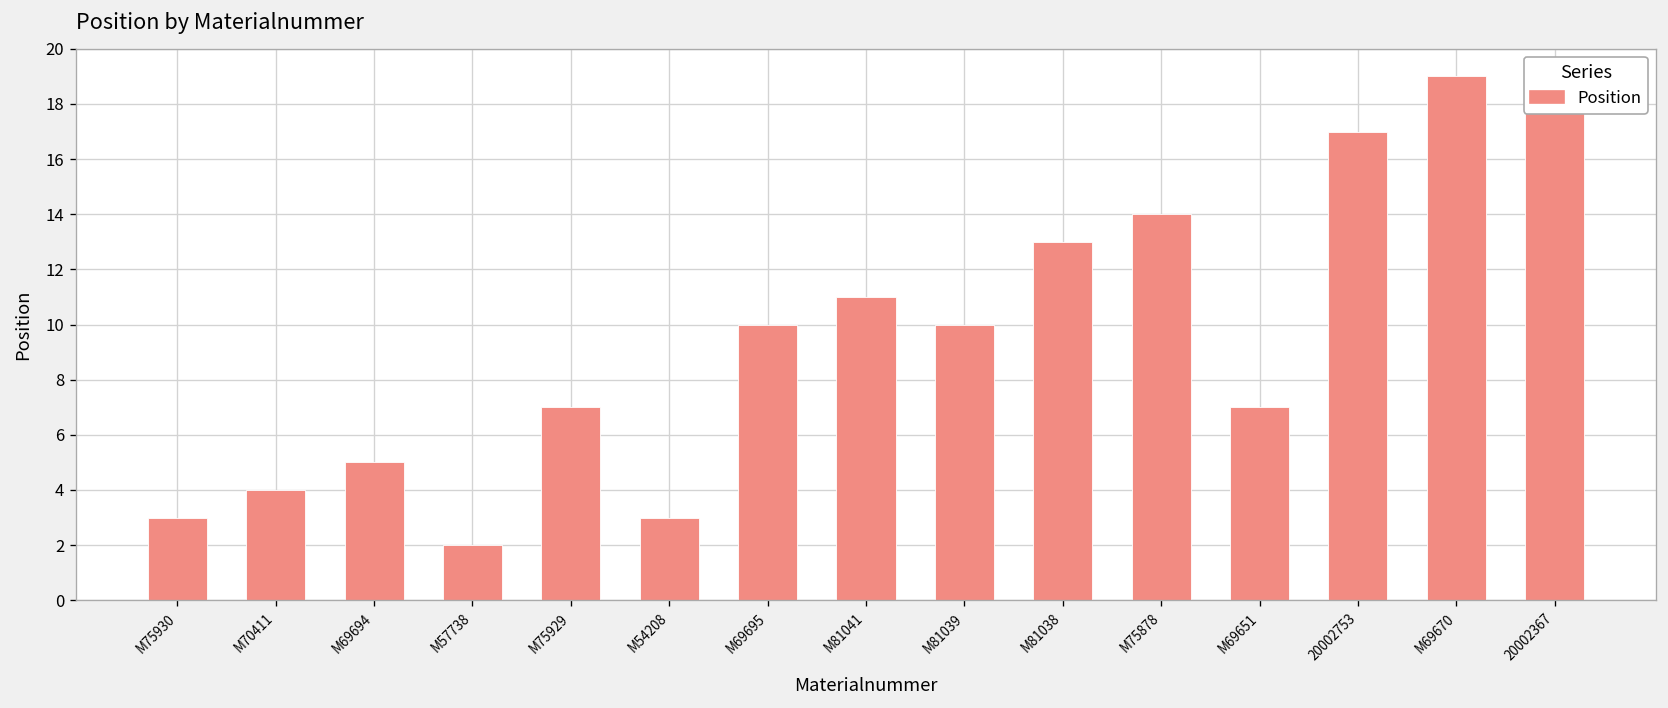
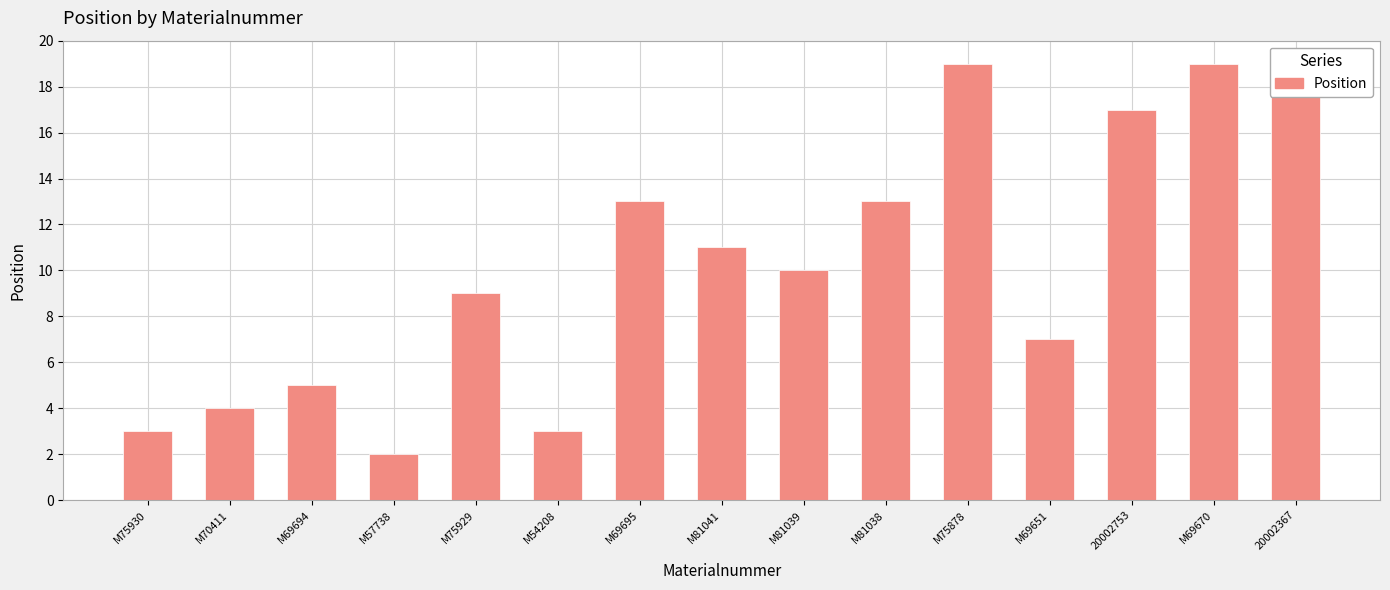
  {
    "M75930": 3,
    "M70411": 4,
    "M69694": 5,
    "M57738": 2,
-   "M75929": 7,
+   "M75929": 9,
    "M54208": 3,
-   "M69695": 10,
+   "M69695": 13,
    "M81041": 11,
    "M81039": 10,
    "M81038": 13,
-   "M75878": 14,
+   "M75878": 19,
    "M69651": 7,
    "20002753": 17,
    "M69670": 19
  }
